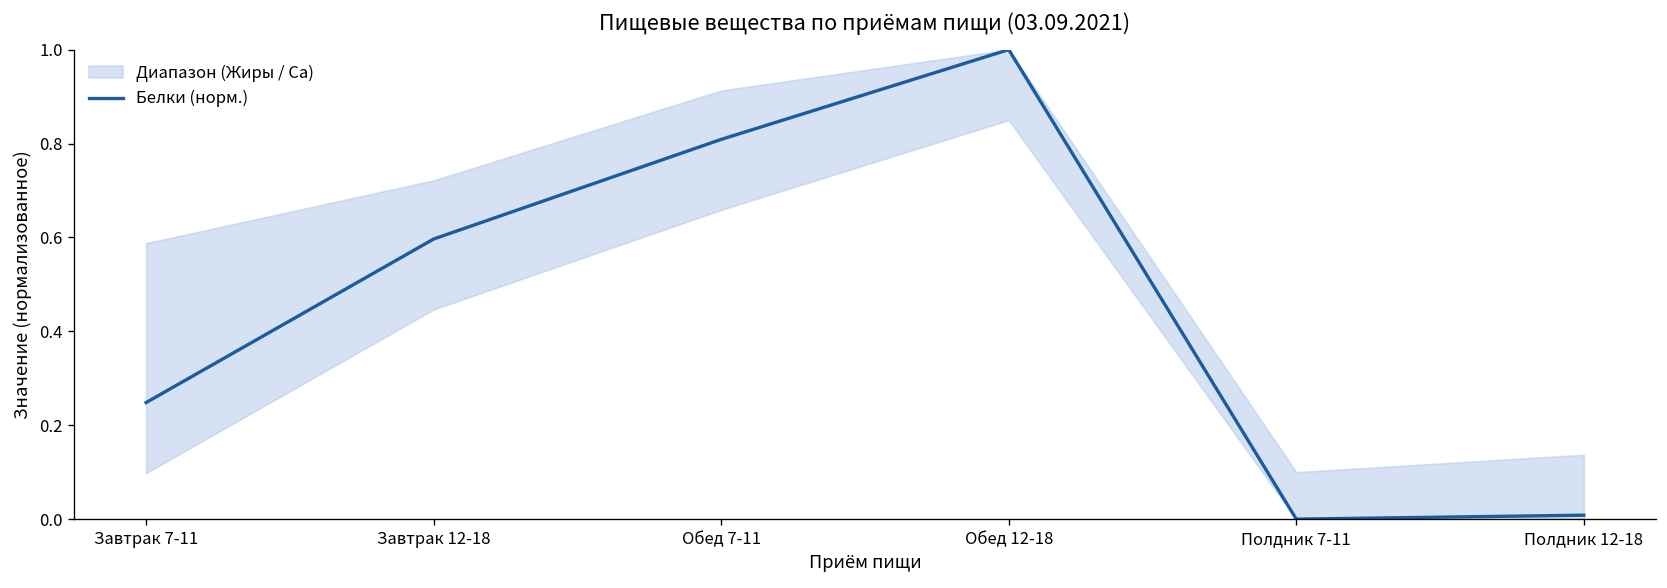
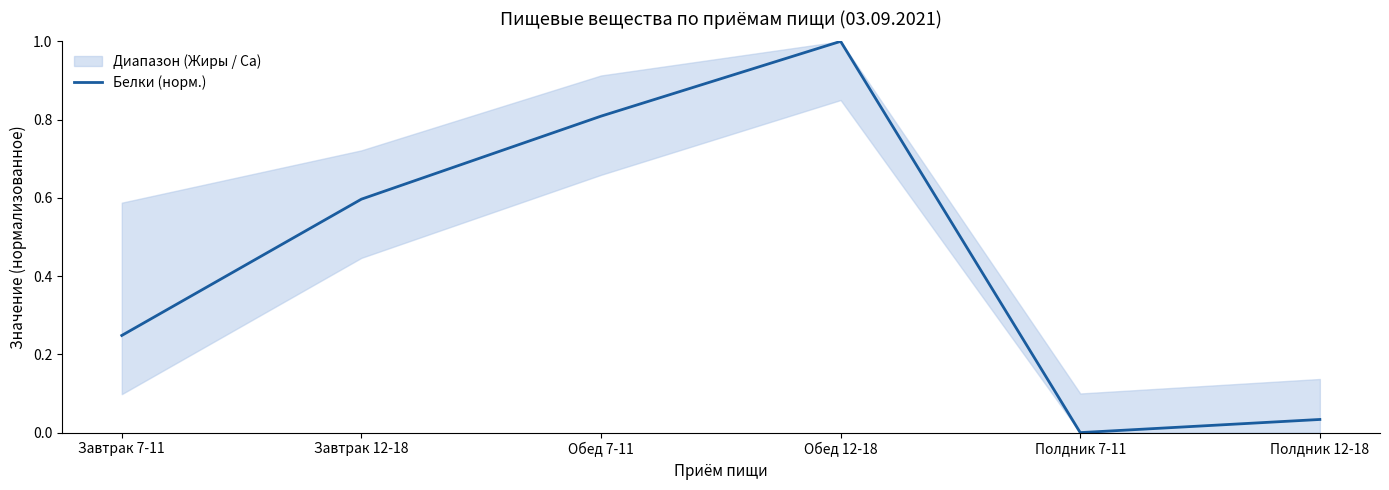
  {
    "Белки (норм.)": {
      "Завтрак 7-11": 0.25,
      "Завтрак 12-18": 0.60,
      "Обед 7-11": 0.81,
      "Полдник 7-11": 0.00,
-     "Полдник 12-18": 0.01
+     "Полдник 12-18": 0.03
    },
    "Диапазон (Жиры / Ca)": {
      "Полдник 7-11": 0.10,
      "Полдник 12-18": 0.14
    }
  }
